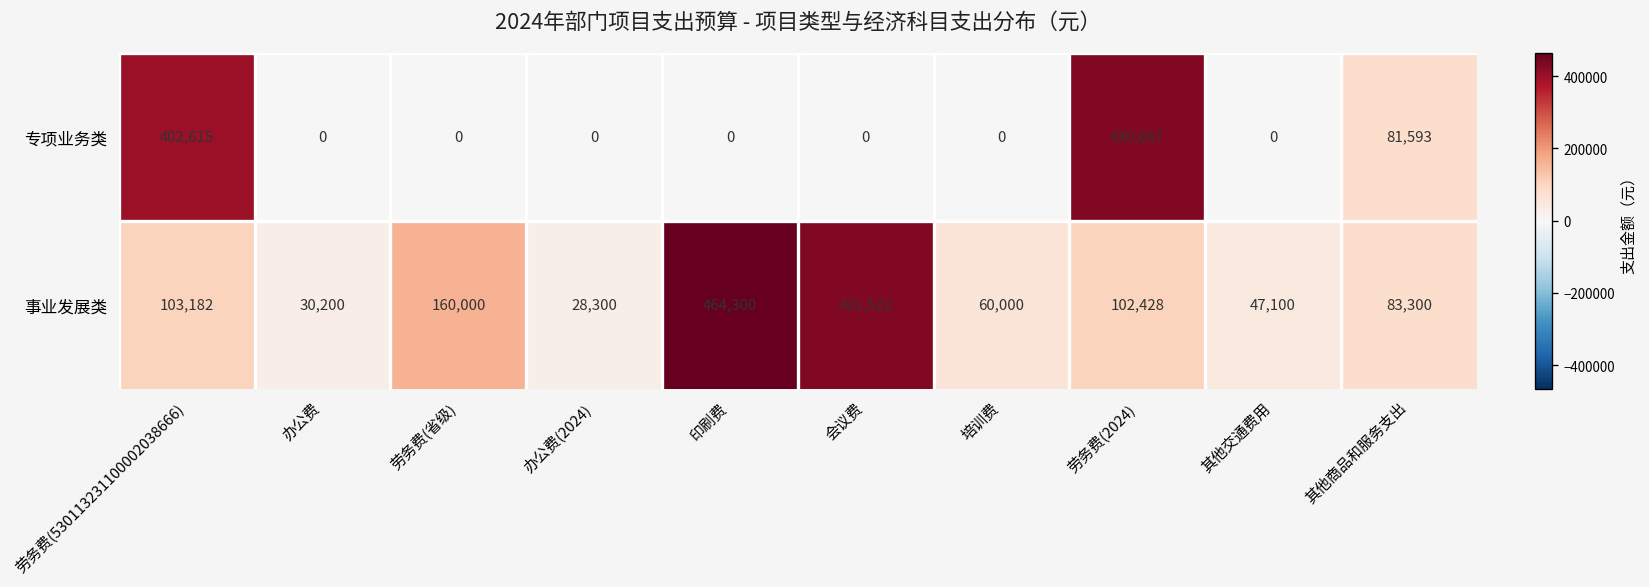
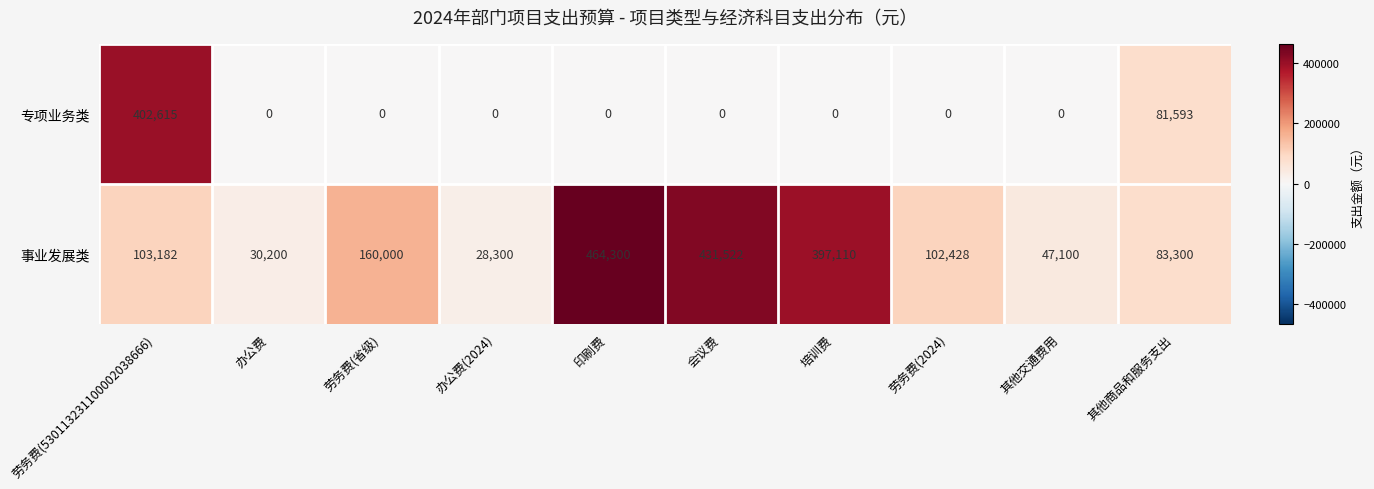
  {
    "专项业务类": {
      "劳务费(530113231100002038666)": "402,615",
      "办公费": "0",
      "劳务费(省级)": "0",
      "办公费(2024)": "0",
      "印刷费": "0",
      "会议费": "0",
      "培训费": "0",
-     "劳务费(2024)": "430,667",
+     "劳务费(2024)": "0",
      "其他交通费用": "0",
      "其他商品和服务支出": "81,593"
    },
    "事业发展类": {
      "劳务费(530113231100002038666)": "103,182",
      "办公费": "30,200",
      "劳务费(省级)": "160,000",
      "办公费(2024)": "28,300",
      "印刷费": "464,300",
      "会议费": "431,522",
-     "培训费": "60,000",
+     "培训费": "397,110",
      "劳务费(2024)": "102,428",
      "其他交通费用": "47,100",
      "其他商品和服务支出": "83,300"
    }
  }
